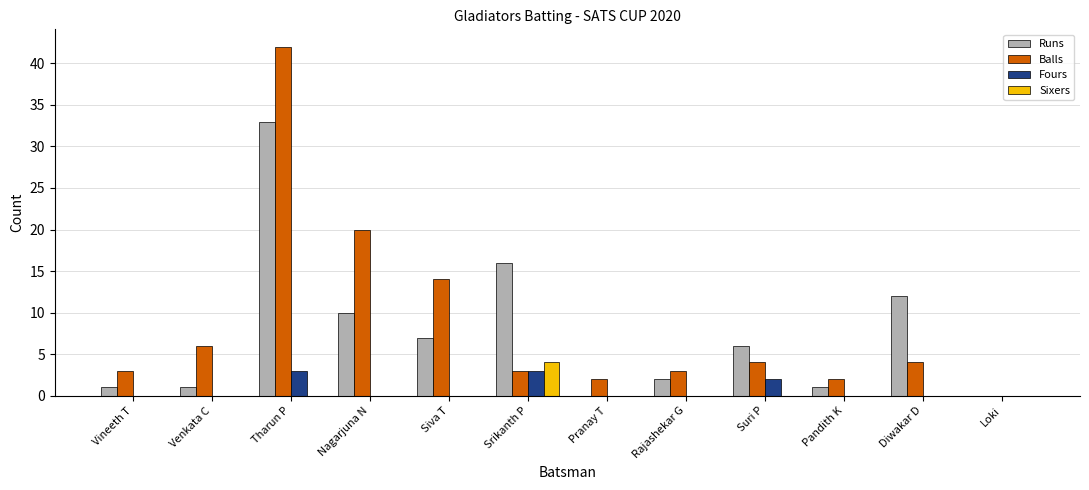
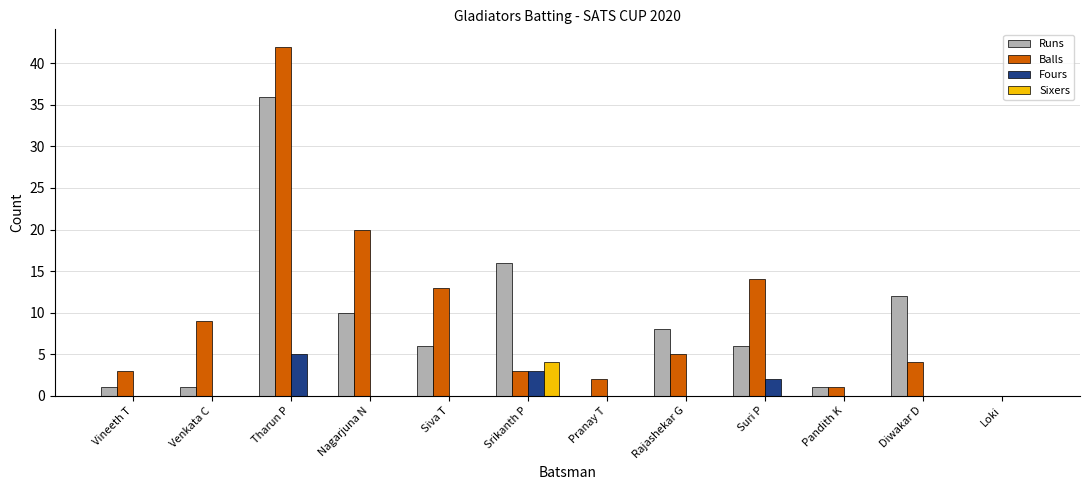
  {
    "Runs": {
      "Vineeth T": 1,
      "Venkata C": 1,
-     "Tharun P": 33,
+     "Tharun P": 36,
      "Nagarjuna N": 10,
-     "Siva T": 7,
+     "Siva T": 6,
      "Srikanth P": 16,
      "Pranay T": 0,
-     "Rajashekar G": 2,
+     "Rajashekar G": 8,
      "Suri P": 6,
      "Pandith K": 1,
      "Diwakar D": 12,
      "Loki": 0
    },
    "Balls": {
      "Vineeth T": 3,
-     "Venkata C": 6,
+     "Venkata C": 9,
      "Tharun P": 42,
      "Nagarjuna N": 20,
-     "Siva T": 14,
+     "Siva T": 13,
      "Srikanth P": 3,
      "Pranay T": 2,
-     "Rajashekar G": 3,
-     "Suri P": 4,
-     "Pandith K": 2,
+     "Rajashekar G": 5,
+     "Suri P": 14,
+     "Pandith K": 1,
      "Diwakar D": 4,
      "Loki": 0
    },
    "Fours": {
      "Vineeth T": 0,
      "Venkata C": 0,
-     "Tharun P": 3,
+     "Tharun P": 5,
      "Nagarjuna N": 0,
      "Siva T": 0,
      "Srikanth P": 3,
      "Pranay T": 0,
      "Rajashekar G": 0,
      "Suri P": 2,
      "Pandith K": 0,
      "Diwakar D": 0,
      "Loki": 0
    },
    "Sixers": {
      "Vineeth T": 0,
      "Venkata C": 0,
      "Tharun P": 0,
      "Nagarjuna N": 0,
      "Siva T": 0,
      "Srikanth P": 4,
      "Pranay T": 0,
      "Rajashekar G": 0,
      "Suri P": 0,
      "Pandith K": 0,
      "Diwakar D": 0,
      "Loki": 0
    }
  }
